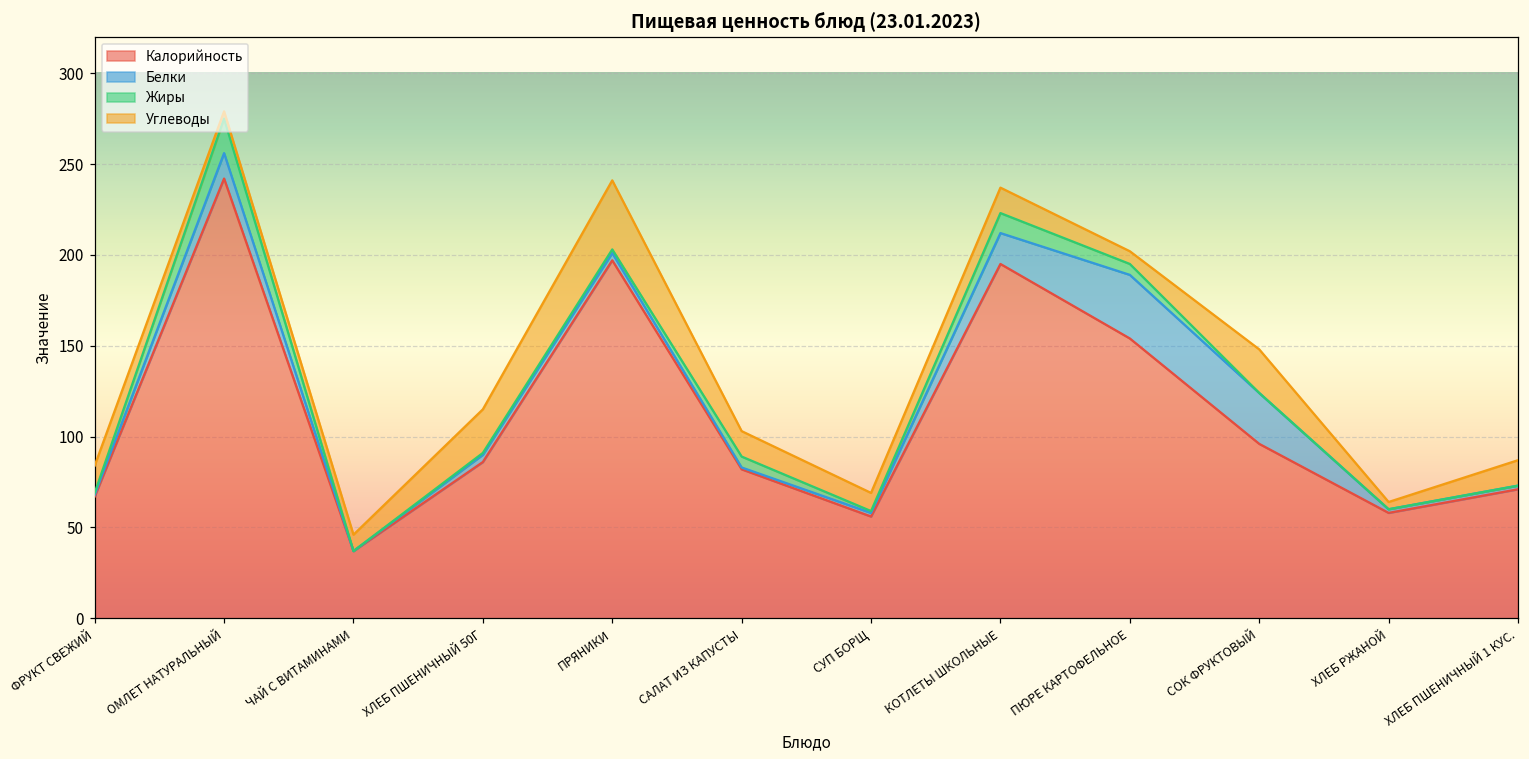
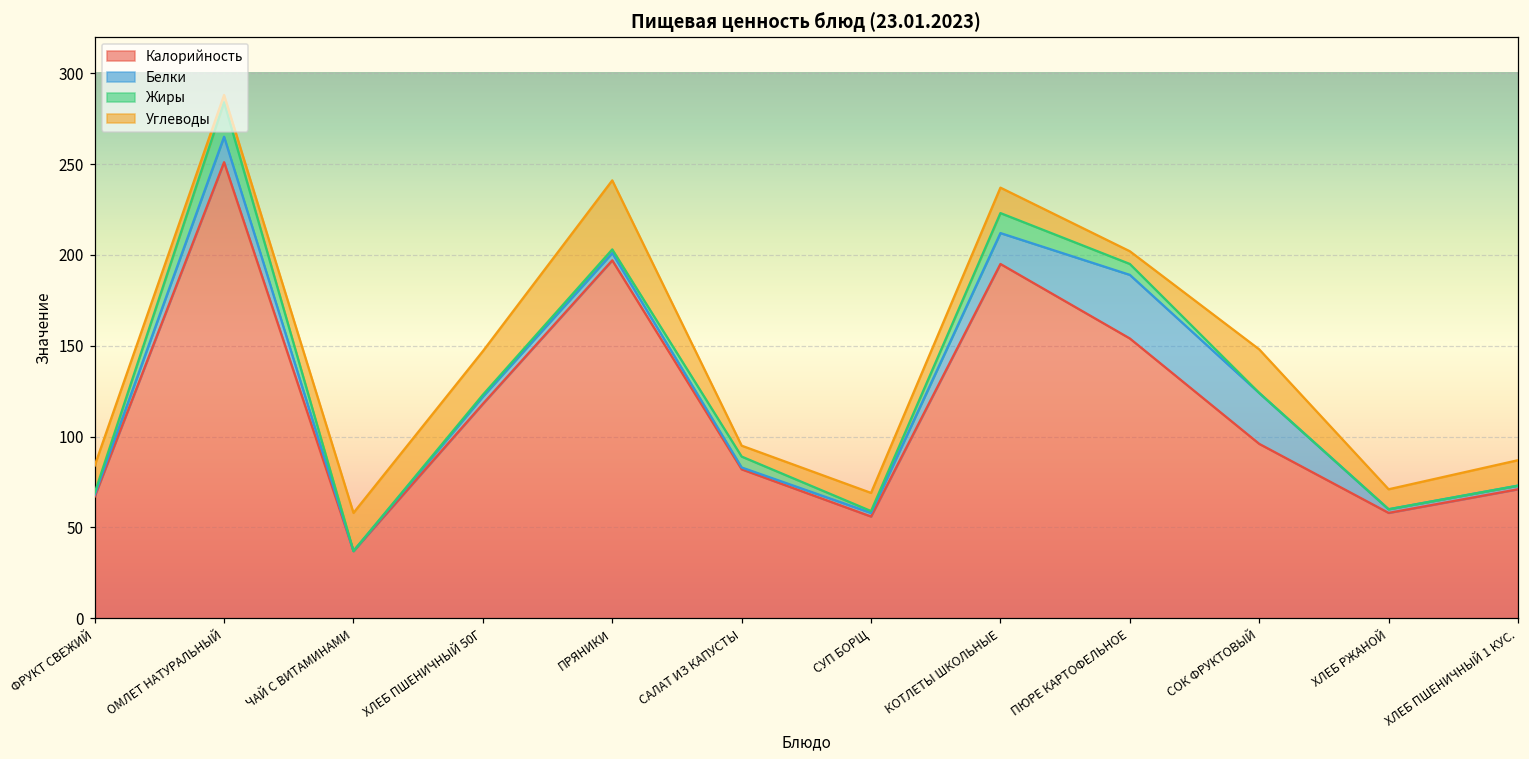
  {
    "Калорийность": {
-     "ОМЛЕТ НАТУРАЛЬНЫЙ": 242,
-     "ХЛЕБ ПШЕНИЧНЫЙ 50Г": 86,
+     "ОМЛЕТ НАТУРАЛЬНЫЙ": 251,
+     "ХЛЕБ ПШЕНИЧНЫЙ 50Г": 118,
      "ПРЯНИКИ": 197,
      "СУП БОРЩ": 56,
      "КОТЛЕТЫ ШКОЛЬНЫЕ": 195,
      "ПЮРЕ КАРТОФЕЛЬНОЕ": 154,
      "СОК ФРУКТОВЫЙ": 96,
      "ХЛЕБ РЖАНОЙ": 58,
      "ХЛЕБ ПШЕНИЧНЫЙ 1 КУС.": 71
    },
    "Белки": {
      "ОМЛЕТ НАТУРАЛЬНЫЙ": 14,
      "ПРЯНИКИ": 4,
      "КОТЛЕТЫ ШКОЛЬНЫЕ": 17,
      "ПЮРЕ КАРТОФЕЛЬНОЕ": 35
    },
    "Жиры": {
      "ПРЯНИКИ": 2,
      "САЛАТ ИЗ КАПУСТЫ": 6,
      "КОТЛЕТЫ ШКОЛЬНЫЕ": 11,
      "ПЮРЕ КАРТОФЕЛЬНОЕ": 6
    },
    "Углеводы": {
      "ФРУКТ СВЕЖИЙ": 15,
-     "ЧАЙ С ВИТАМИНАМИ": 9,
+     "ЧАЙ С ВИТАМИНАМИ": 21,
      "ХЛЕБ ПШЕНИЧНЫЙ 50Г": 24,
      "ПРЯНИКИ": 38,
-     "САЛАТ ИЗ КАПУСТЫ": 14,
+     "САЛАТ ИЗ КАПУСТЫ": 6,
      "СУП БОРЩ": 10,
      "КОТЛЕТЫ ШКОЛЬНЫЕ": 14,
      "ПЮРЕ КАРТОФЕЛЬНОЕ": 7,
      "СОК ФРУКТОВЫЙ": 24,
-     "ХЛЕБ РЖАНОЙ": 4,
+     "ХЛЕБ РЖАНОЙ": 11,
      "ХЛЕБ ПШЕНИЧНЫЙ 1 КУС.": 14
    }
  }
